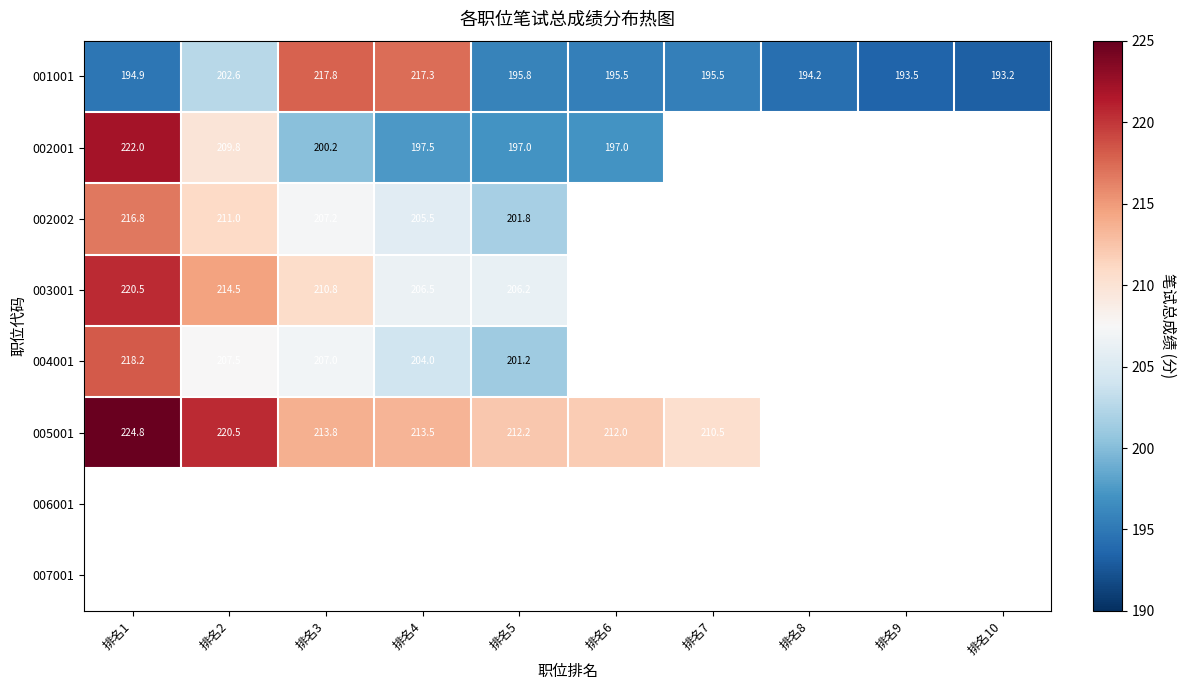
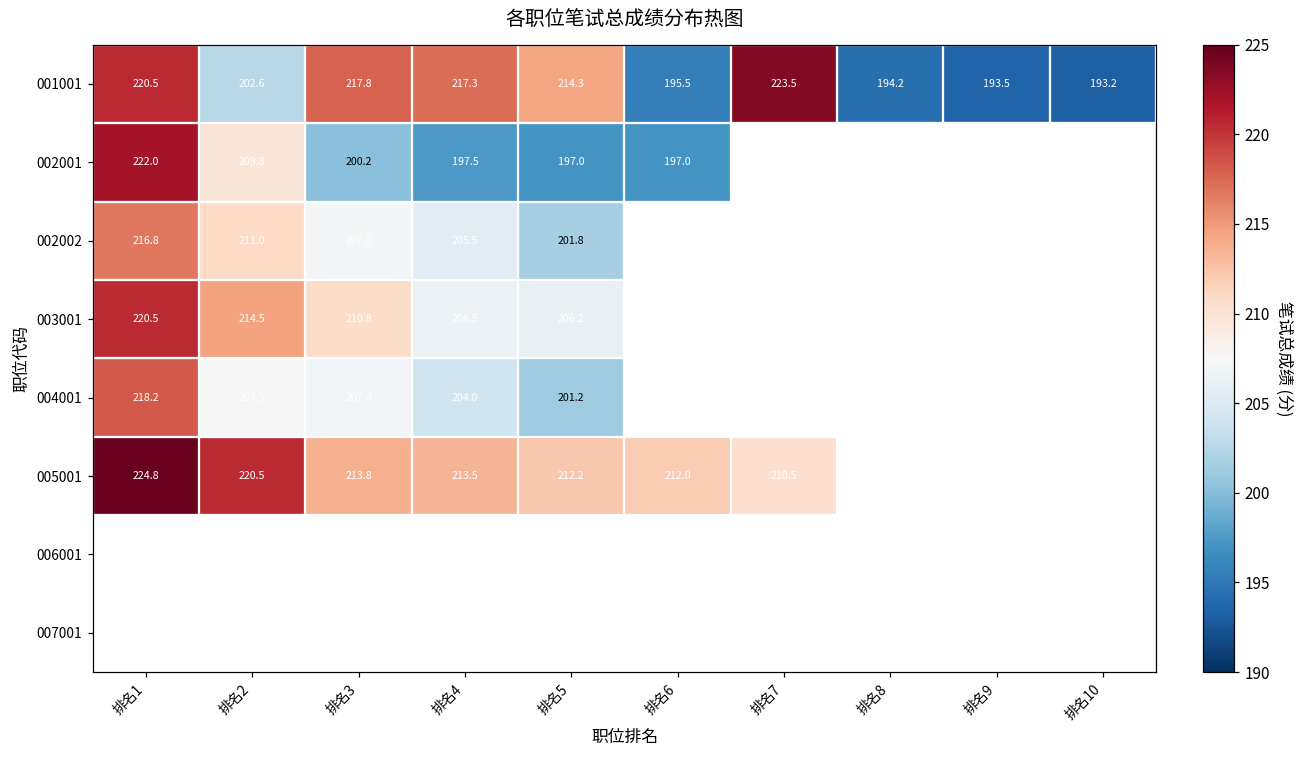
  {
    "001001": {
-     "排名1": 194.9,
+     "排名1": 220.5,
      "排名2": 202.6,
      "排名3": 217.8,
      "排名4": 217.3,
-     "排名5": 195.8,
+     "排名5": 214.3,
      "排名6": 195.5,
-     "排名7": 195.5,
+     "排名7": 223.5,
      "排名8": 194.2,
      "排名9": 193.5,
      "排名10": 193.2
    },
    "002001": {
      "排名1": 222.0,
      "排名3": 200.2,
      "排名4": 197.5,
      "排名5": 197.0,
      "排名6": 197.0
    },
    "002002": {
      "排名1": 216.8,
      "排名2": 211.0,
      "排名5": 201.8
    },
    "003001": {
      "排名1": 220.5,
      "排名2": 214.5,
      "排名3": 210.8
    },
    "004001": {
      "排名1": 218.2,
      "排名5": 201.2
    },
    "005001": {
      "排名1": 224.8,
      "排名2": 220.5,
      "排名3": 213.8,
      "排名4": 213.5,
      "排名5": 212.2,
      "排名6": 212.0,
      "排名7": 210.5
    }
  }
